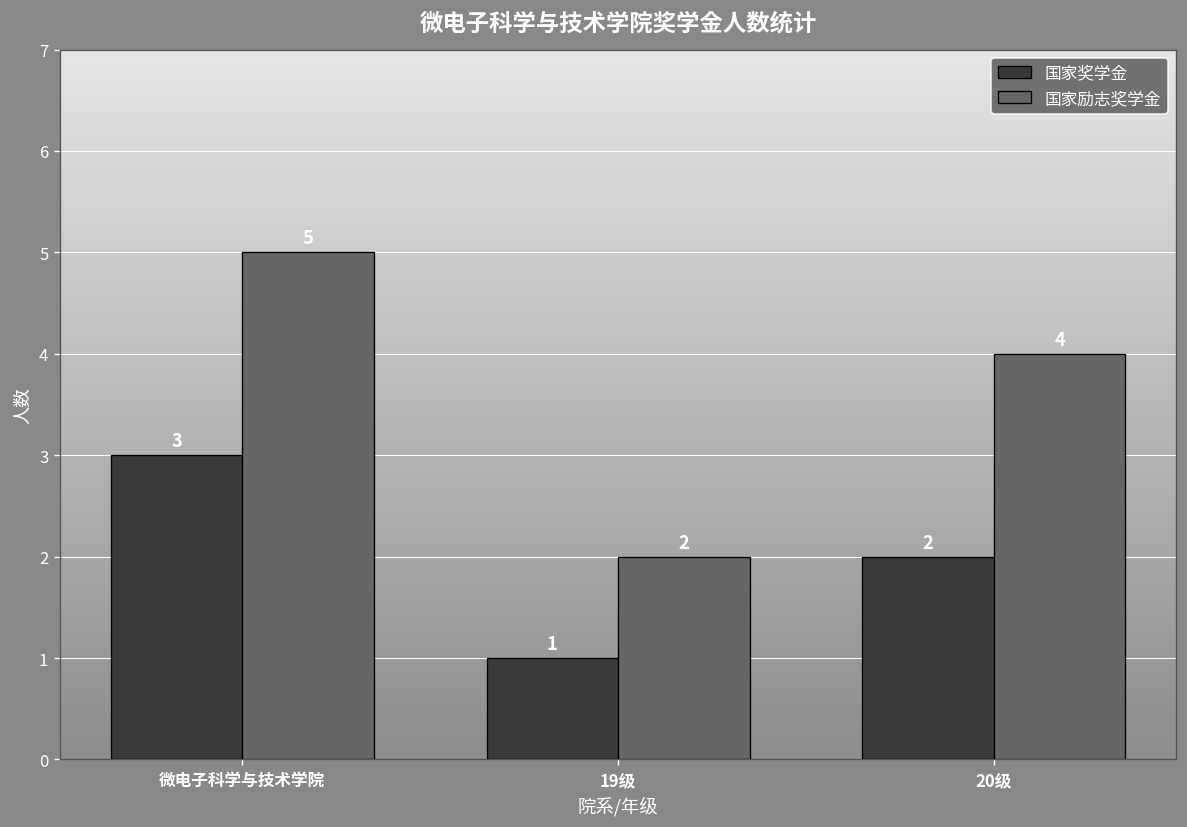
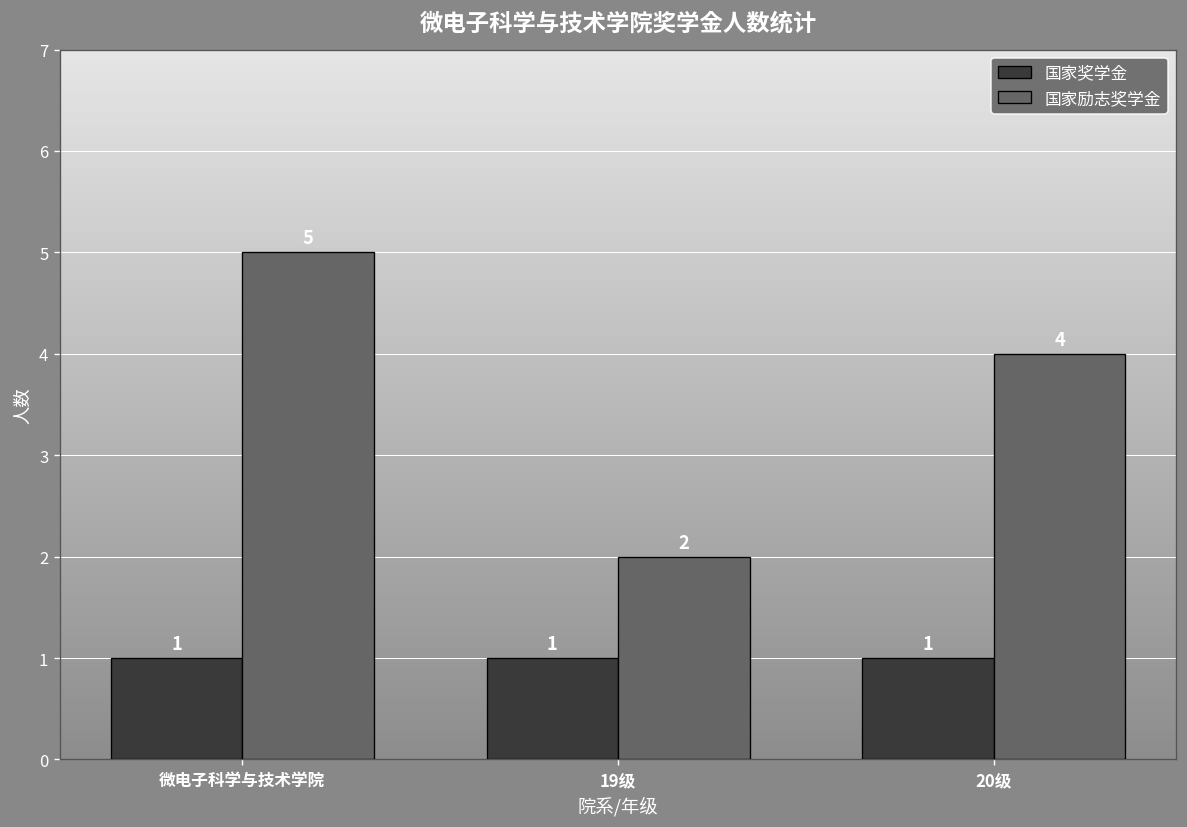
  {
    "国家奖学金": {
-     "微电子科学与技术学院": 3,
+     "微电子科学与技术学院": 1,
      "19级": 1,
-     "20级": 2
+     "20级": 1
    },
    "国家励志奖学金": {
      "微电子科学与技术学院": 5,
      "19级": 2,
      "20级": 4
    }
  }
